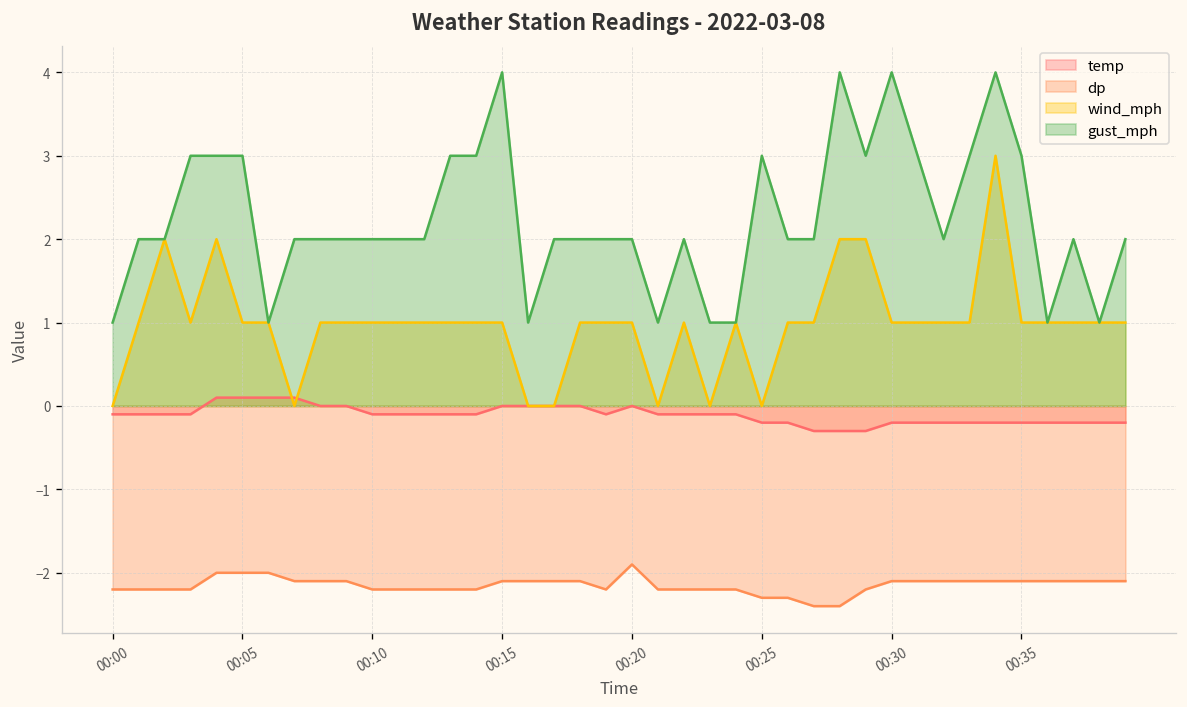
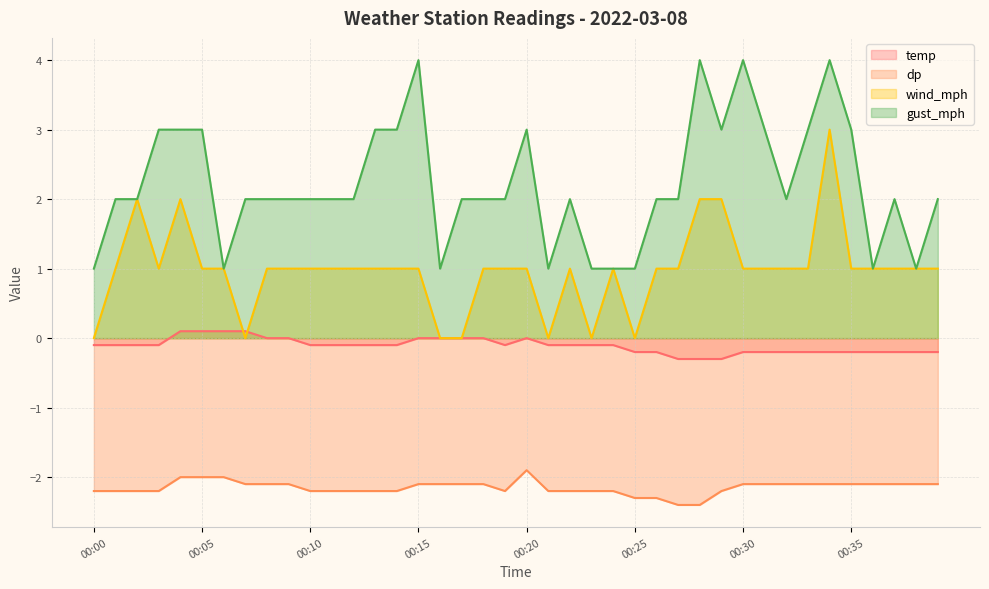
  {
    "gust_mph": {
      "00:00": 1,
      "00:05": 3,
      "00:10": 2,
      "00:15": 4,
-     "00:20": 2,
-     "00:25": 3,
+     "00:20": 3,
+     "00:25": 1,
      "00:30": 4,
      "00:35": 3
    }
  }
